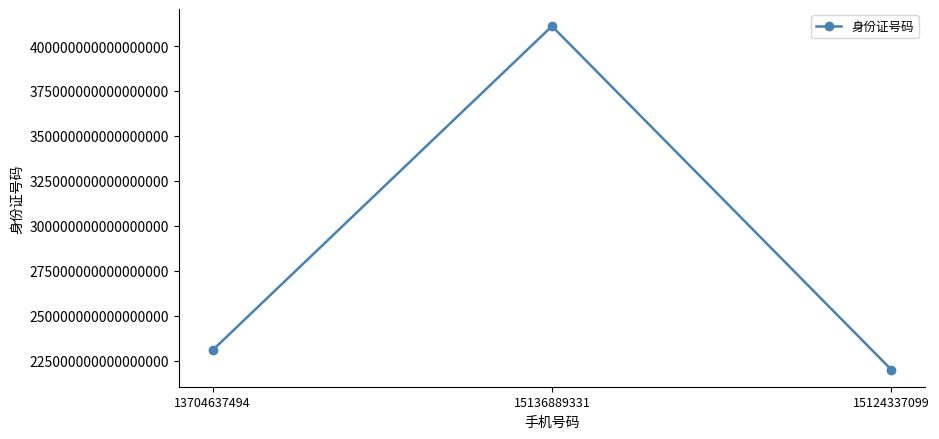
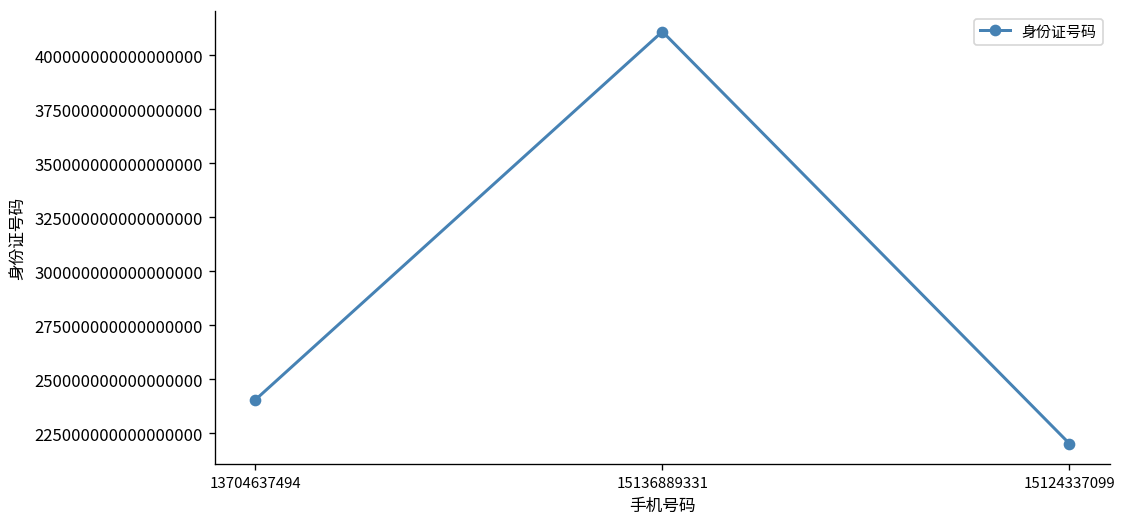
  {
-   "13704637494": 231000000000000000,
+   "13704637494": 240000000000000000,
    "15136889331": 411000000000000000,
    "15124337099": 220000000000000000
  }
